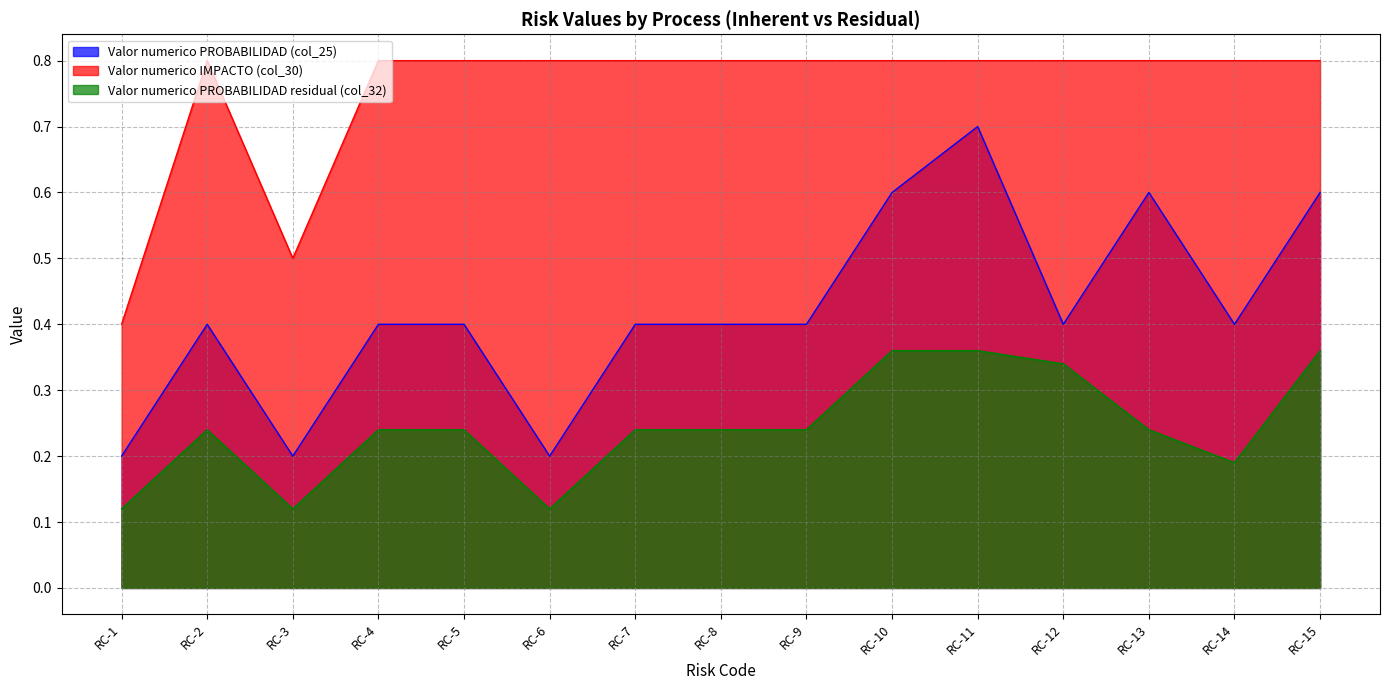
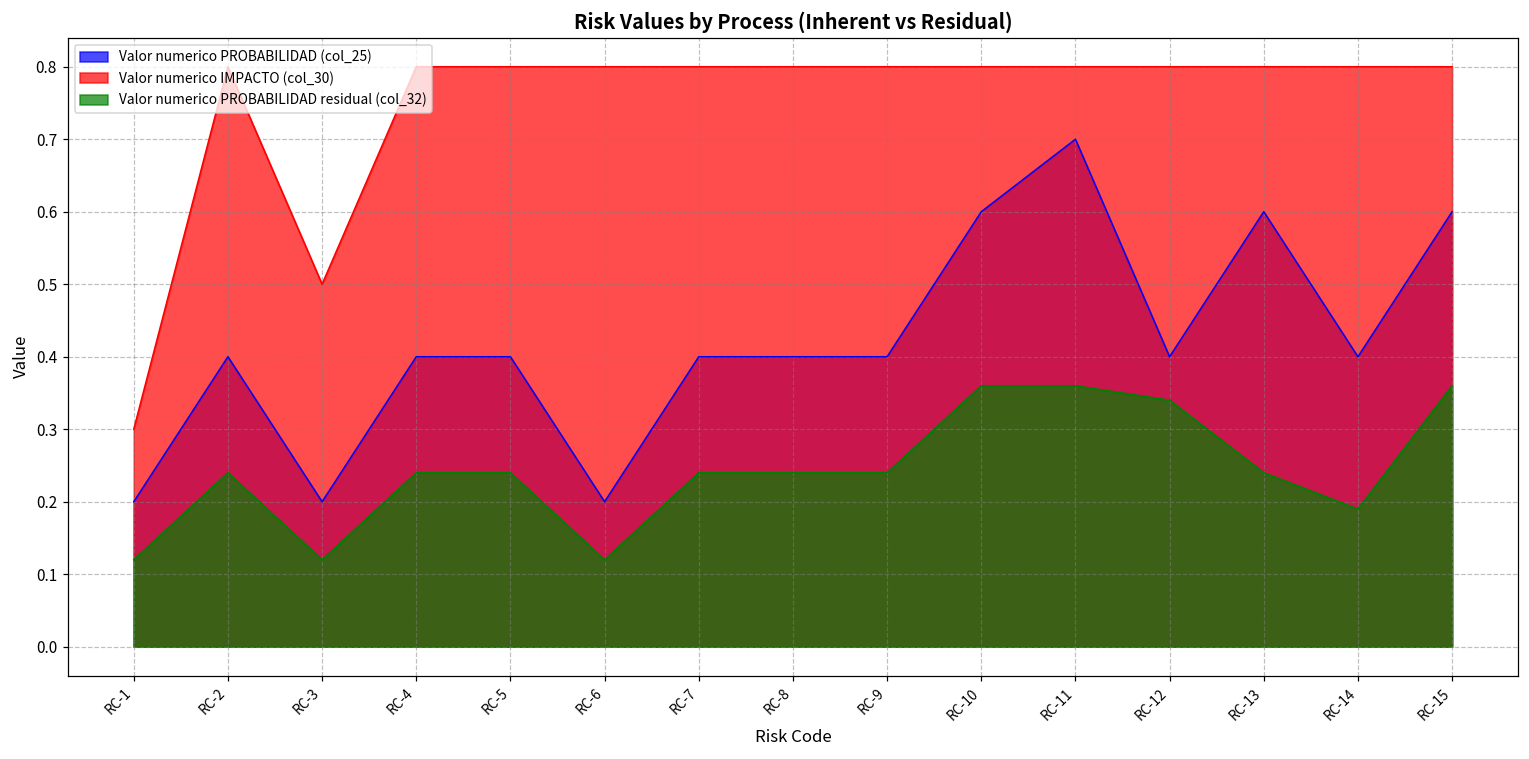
  {
    "Valor numerico PROBABILIDAD (col_25)": {
      "RC-1": 0.2,
      "RC-2": 0.4,
      "RC-3": 0.2,
      "RC-4": 0.4,
      "RC-5": 0.4,
      "RC-6": 0.2,
      "RC-7": 0.4,
      "RC-8": 0.4,
      "RC-9": 0.4,
      "RC-10": 0.6,
      "RC-11": 0.7,
      "RC-12": 0.4,
      "RC-13": 0.6,
      "RC-14": 0.4,
      "RC-15": 0.6
    },
    "Valor numerico IMPACTO (col_30)": {
-     "RC-1": 0.4,
+     "RC-1": 0.3,
      "RC-3": 0.5,
      "RC-5": 0.8,
      "RC-6": 0.8,
      "RC-7": 0.8,
      "RC-8": 0.8,
      "RC-9": 0.8,
      "RC-10": 0.8,
      "RC-11": 0.8,
      "RC-12": 0.8,
      "RC-13": 0.8,
      "RC-14": 0.8,
      "RC-15": 0.8
    },
    "Valor numerico PROBABILIDAD residual (col_32)": {
      "RC-1": 0.12,
      "RC-2": 0.24,
      "RC-3": 0.12,
      "RC-4": 0.24,
      "RC-5": 0.24,
      "RC-6": 0.12,
      "RC-7": 0.24,
      "RC-8": 0.24,
      "RC-9": 0.24,
      "RC-10": 0.36,
      "RC-11": 0.36,
      "RC-12": 0.34,
      "RC-13": 0.24,
      "RC-14": 0.19,
      "RC-15": 0.36
    }
  }
